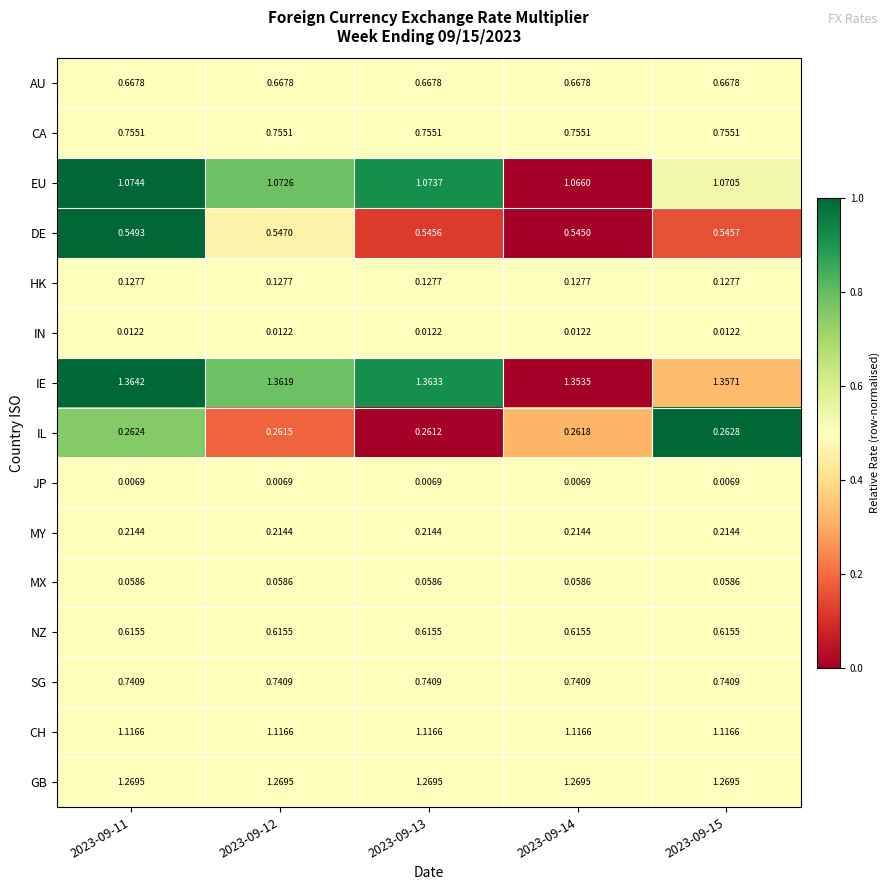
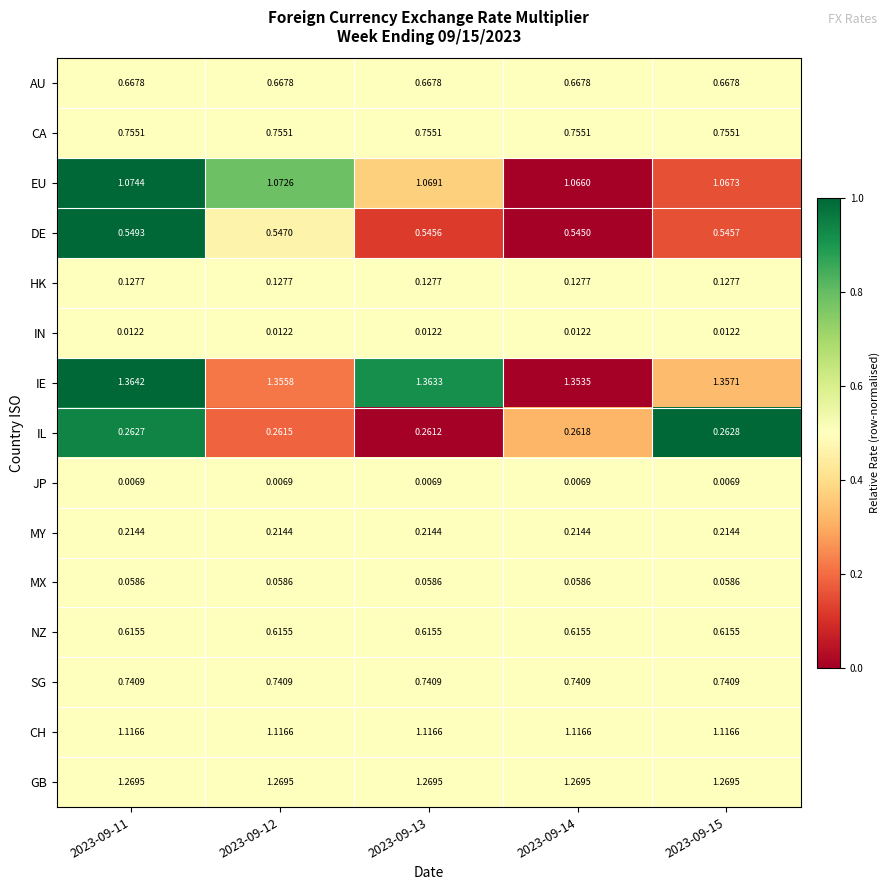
  {
    "AU": {
      "2023-09-11": 0.6678,
      "2023-09-12": 0.6678,
      "2023-09-13": 0.6678,
      "2023-09-14": 0.6678,
      "2023-09-15": 0.6678
    },
    "CA": {
      "2023-09-11": 0.7551,
      "2023-09-12": 0.7551,
      "2023-09-13": 0.7551,
      "2023-09-14": 0.7551,
      "2023-09-15": 0.7551
    },
    "EU": {
      "2023-09-11": 1.0744,
      "2023-09-12": 1.0726,
-     "2023-09-13": 1.0737,
+     "2023-09-13": 1.0691,
      "2023-09-14": 1.0660,
-     "2023-09-15": 1.0705
+     "2023-09-15": 1.0673
    },
    "DE": {
      "2023-09-11": 0.5493,
      "2023-09-12": 0.5470,
      "2023-09-13": 0.5456,
      "2023-09-14": 0.5450,
      "2023-09-15": 0.5457
    },
    "HK": {
      "2023-09-11": 0.1277,
      "2023-09-12": 0.1277,
      "2023-09-13": 0.1277,
      "2023-09-14": 0.1277,
      "2023-09-15": 0.1277
    },
    "IN": {
      "2023-09-11": 0.0122,
      "2023-09-12": 0.0122,
      "2023-09-13": 0.0122,
      "2023-09-14": 0.0122,
      "2023-09-15": 0.0122
    },
    "IE": {
      "2023-09-11": 1.3642,
-     "2023-09-12": 1.3619,
+     "2023-09-12": 1.3558,
      "2023-09-13": 1.3633,
      "2023-09-14": 1.3535,
      "2023-09-15": 1.3571
    },
    "IL": {
-     "2023-09-11": 0.2624,
+     "2023-09-11": 0.2627,
      "2023-09-12": 0.2615,
      "2023-09-13": 0.2612,
      "2023-09-14": 0.2618,
      "2023-09-15": 0.2628
    },
    "JP": {
      "2023-09-11": 0.0069,
      "2023-09-12": 0.0069,
      "2023-09-13": 0.0069,
      "2023-09-14": 0.0069,
      "2023-09-15": 0.0069
    },
    "MY": {
      "2023-09-11": 0.2144,
      "2023-09-12": 0.2144,
      "2023-09-13": 0.2144,
      "2023-09-14": 0.2144,
      "2023-09-15": 0.2144
    },
    "MX": {
      "2023-09-11": 0.0586,
      "2023-09-12": 0.0586,
      "2023-09-13": 0.0586,
      "2023-09-14": 0.0586,
      "2023-09-15": 0.0586
    },
    "NZ": {
      "2023-09-11": 0.6155,
      "2023-09-12": 0.6155,
      "2023-09-13": 0.6155,
      "2023-09-14": 0.6155,
      "2023-09-15": 0.6155
    },
    "SG": {
      "2023-09-11": 0.7409,
      "2023-09-12": 0.7409,
      "2023-09-13": 0.7409,
      "2023-09-14": 0.7409,
      "2023-09-15": 0.7409
    },
    "CH": {
      "2023-09-11": 1.1166,
      "2023-09-12": 1.1166,
      "2023-09-13": 1.1166,
      "2023-09-14": 1.1166,
      "2023-09-15": 1.1166
    },
    "GB": {
      "2023-09-11": 1.2695,
      "2023-09-12": 1.2695,
      "2023-09-13": 1.2695,
      "2023-09-14": 1.2695,
      "2023-09-15": 1.2695
    }
  }
